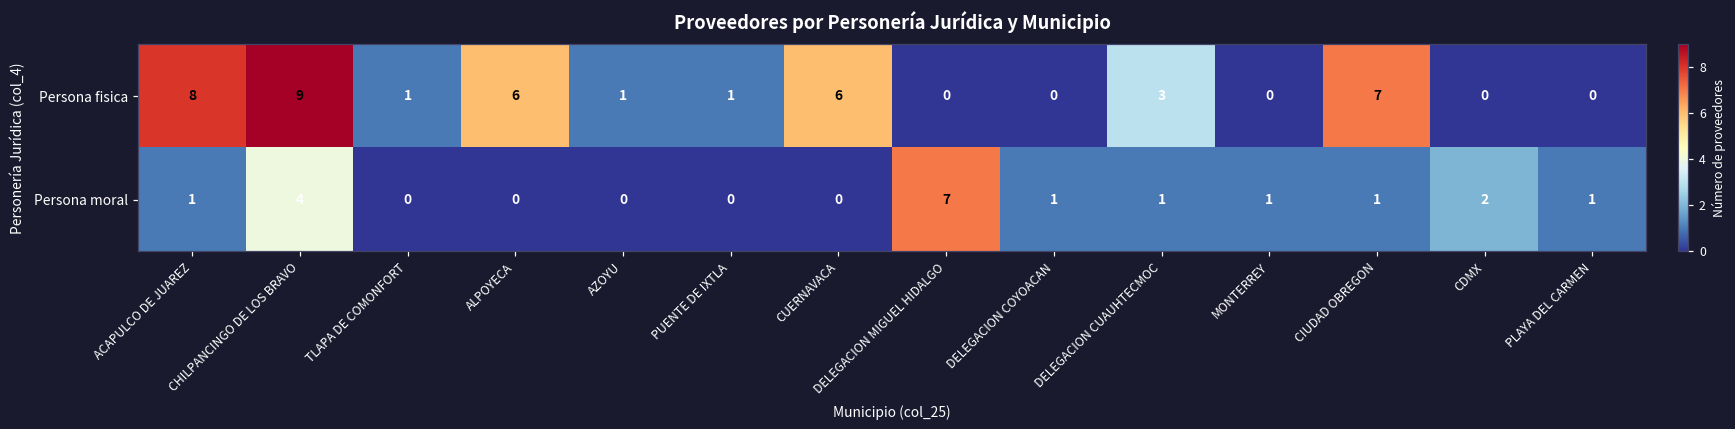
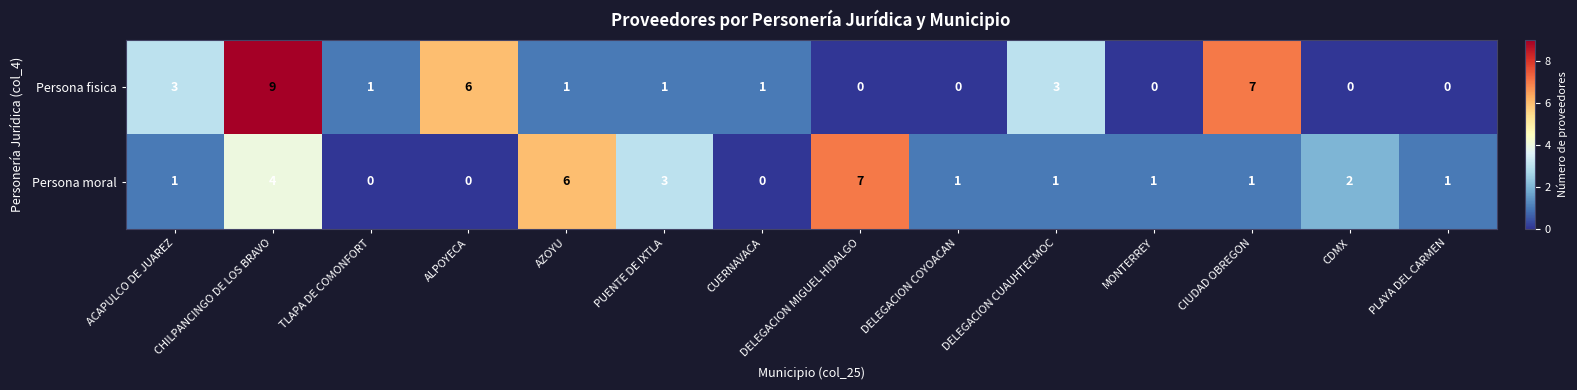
  {
    "Persona fisica": {
-     "ACAPULCO DE JUAREZ": 8,
+     "ACAPULCO DE JUAREZ": 3,
      "CHILPANCINGO DE LOS BRAVO": 9,
      "TLAPA DE COMONFORT": 1,
      "ALPOYECA": 6,
      "AZOYU": 1,
      "PUENTE DE IXTLA": 1,
-     "CUERNAVACA": 6,
+     "CUERNAVACA": 1,
      "DELEGACION MIGUEL HIDALGO": 0,
      "DELEGACION COYOACAN": 0,
      "DELEGACION CUAUHTECMOC": 3,
      "MONTERREY": 0,
      "CIUDAD OBREGON": 7,
      "CDMX": 0,
      "PLAYA DEL CARMEN": 0
    },
    "Persona moral": {
      "ACAPULCO DE JUAREZ": 1,
      "TLAPA DE COMONFORT": 0,
      "ALPOYECA": 0,
-     "AZOYU": 0,
-     "PUENTE DE IXTLA": 0,
+     "AZOYU": 6,
+     "PUENTE DE IXTLA": 3,
      "CUERNAVACA": 0,
      "DELEGACION MIGUEL HIDALGO": 7,
      "DELEGACION COYOACAN": 1,
      "DELEGACION CUAUHTECMOC": 1,
      "MONTERREY": 1,
      "CIUDAD OBREGON": 1,
      "CDMX": 2,
      "PLAYA DEL CARMEN": 1
    }
  }
